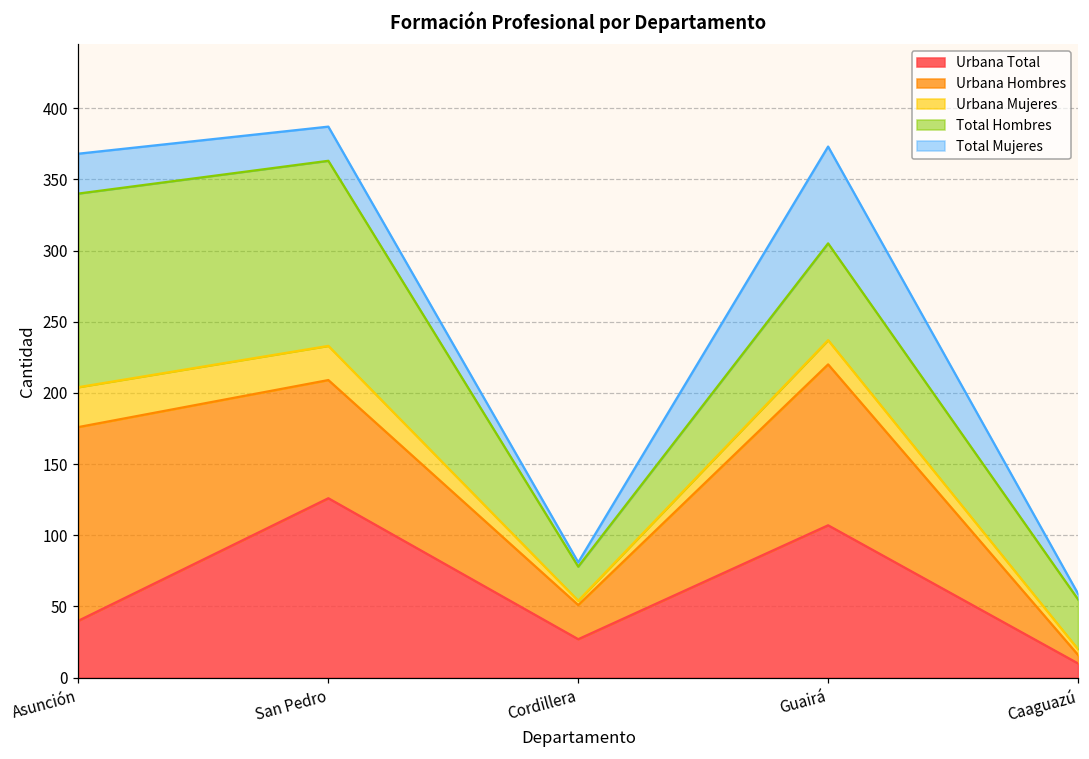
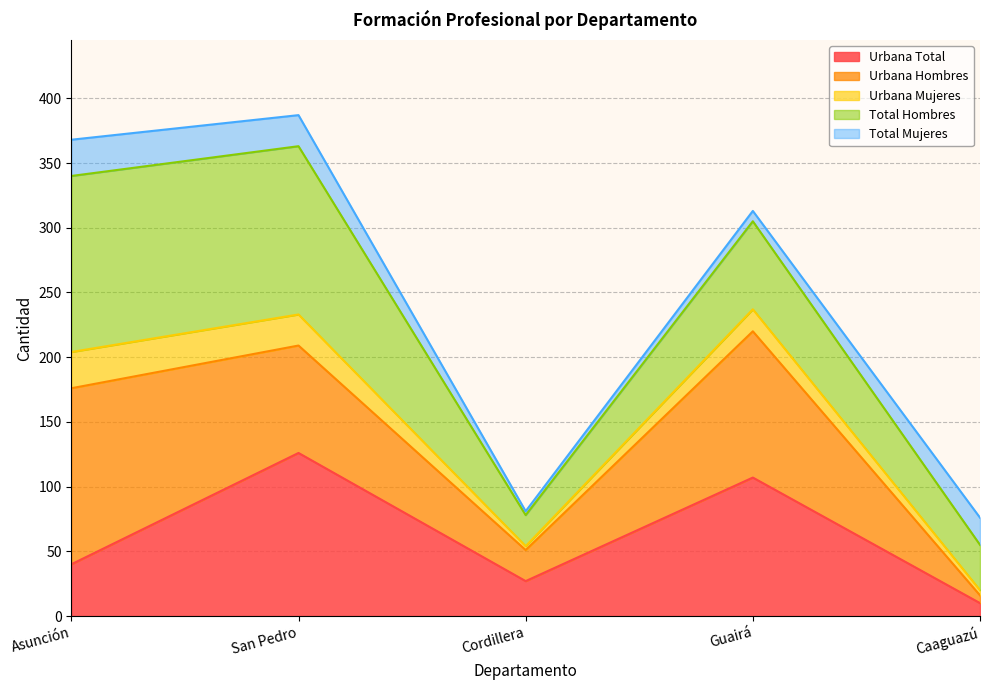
  {
    "Urbana Total": {
      "Asunción": 40,
      "San Pedro": 126,
      "Cordillera": 27,
      "Guairá": 107,
      "Caaguazú": 10
    },
    "Urbana Hombres": {
      "Asunción": 136,
      "San Pedro": 83,
      "Cordillera": 24,
      "Guairá": 113,
      "Caaguazú": 6
    },
    "Urbana Mujeres": {
      "Asunción": 28,
      "San Pedro": 24,
      "Cordillera": 3,
      "Guairá": 17,
      "Caaguazú": 4
    },
    "Total Hombres": {
      "Asunción": 136,
      "San Pedro": 130,
      "Cordillera": 24,
      "Guairá": 68,
      "Caaguazú": 35
    },
    "Total Mujeres": {
      "Asunción": 28,
      "San Pedro": 24,
      "Cordillera": 3,
-     "Guairá": 68,
-     "Caaguazú": 4
+     "Guairá": 8,
+     "Caaguazú": 21
    }
  }
